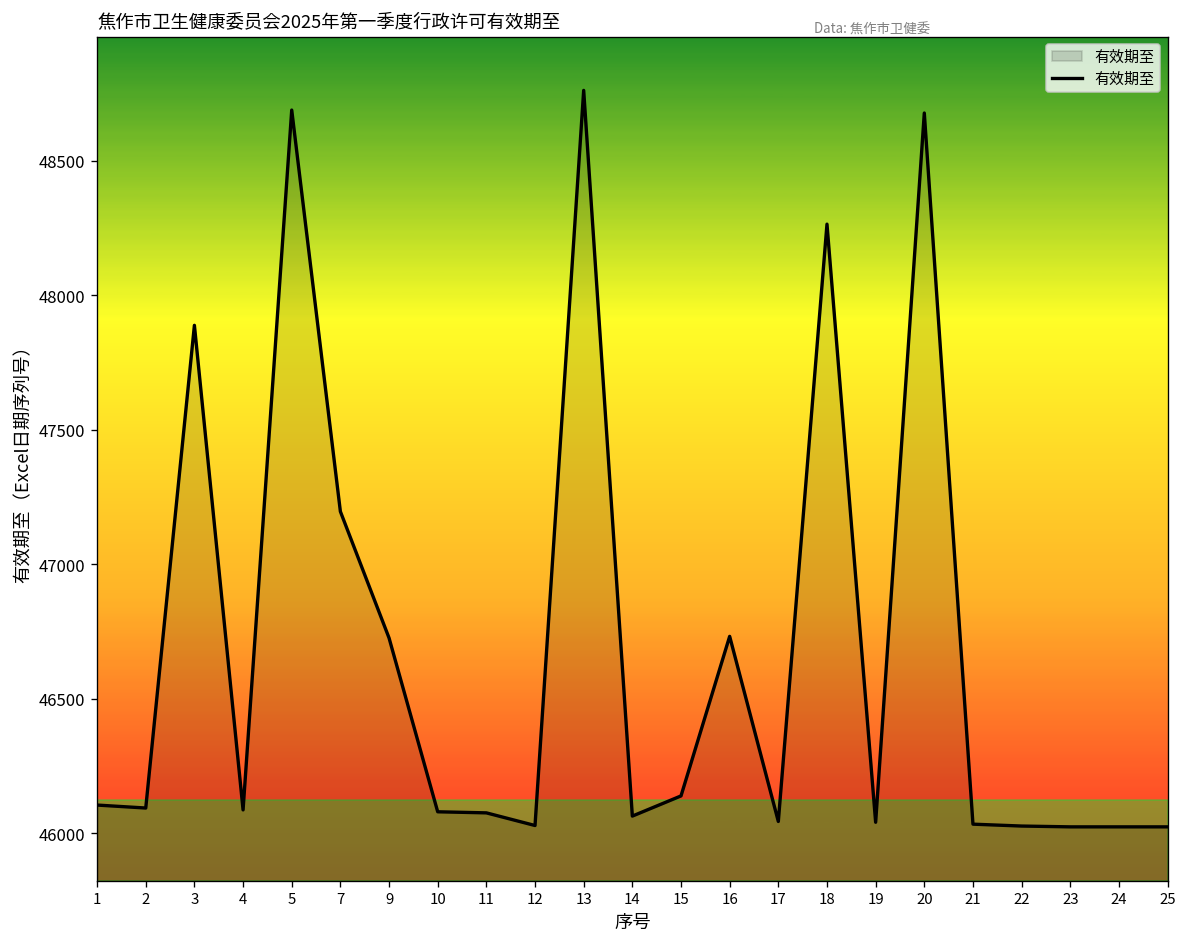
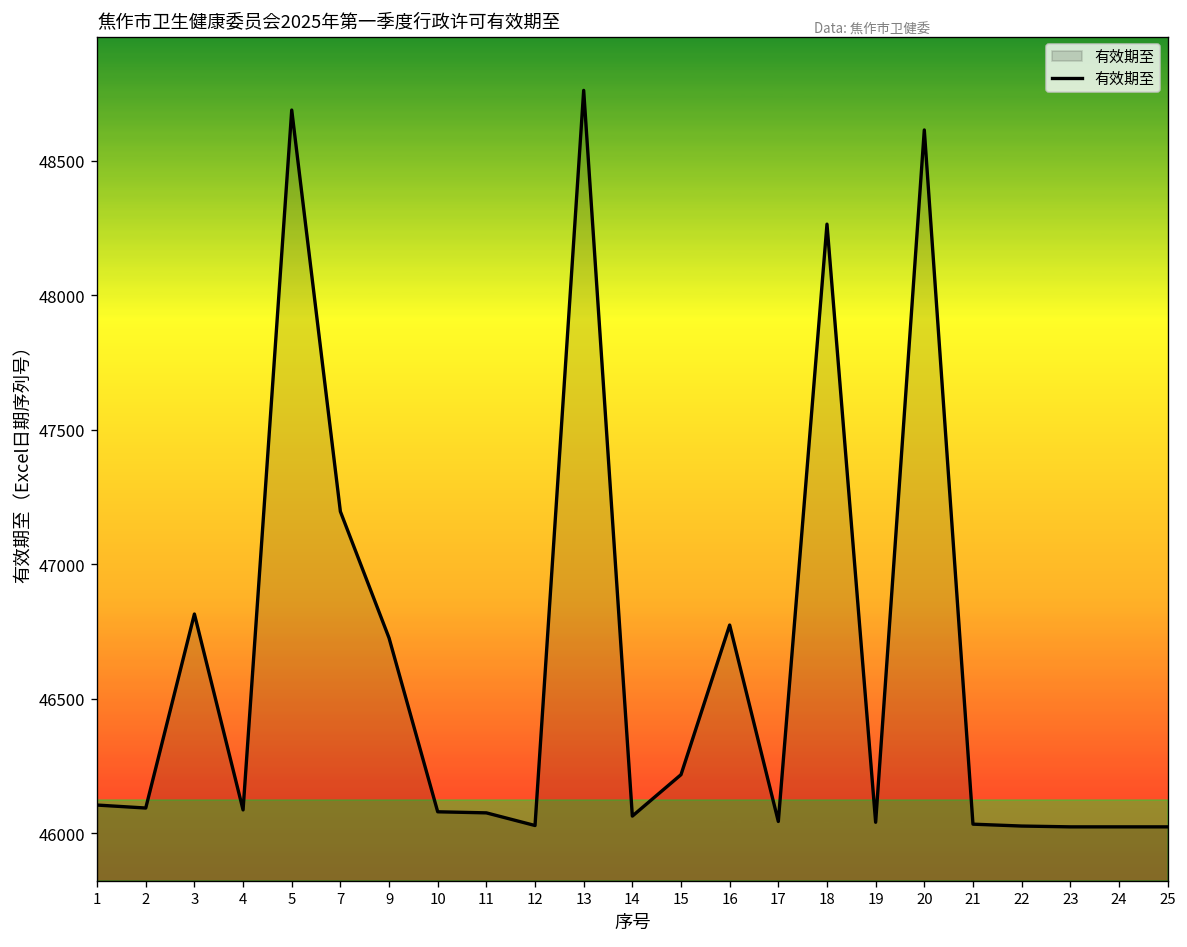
  {
-   "3": 47890,
+   "3": 46820,
    "5": 48690,
    "7": 47200,
    "9": 46730,
    "13": 48760,
-   "15": 46140,
-   "16": 46730,
+   "15": 46220,
+   "16": 46770,
    "18": 48260,
-   "20": 48680
+   "20": 48610
  }
